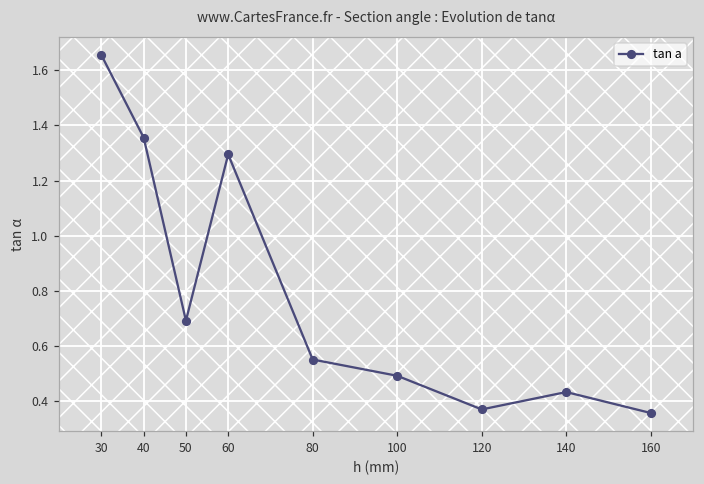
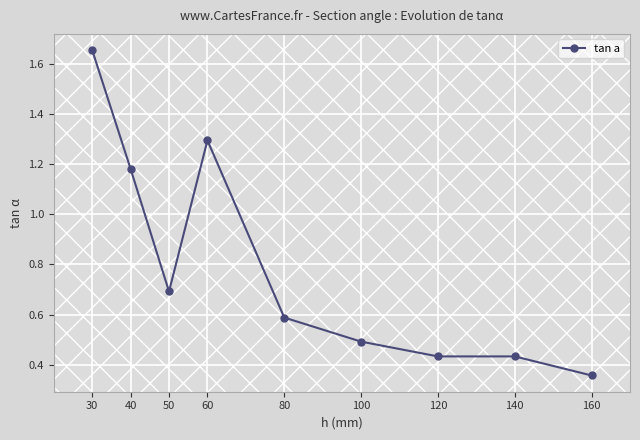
  {
    "30": 1.66,
-   "40": 1.36,
+   "40": 1.18,
    "50": 0.69,
    "60": 1.30,
-   "80": 0.55,
+   "80": 0.59,
    "100": 0.49,
-   "120": 0.37,
+   "120": 0.43,
    "140": 0.43,
    "160": 0.36
  }
